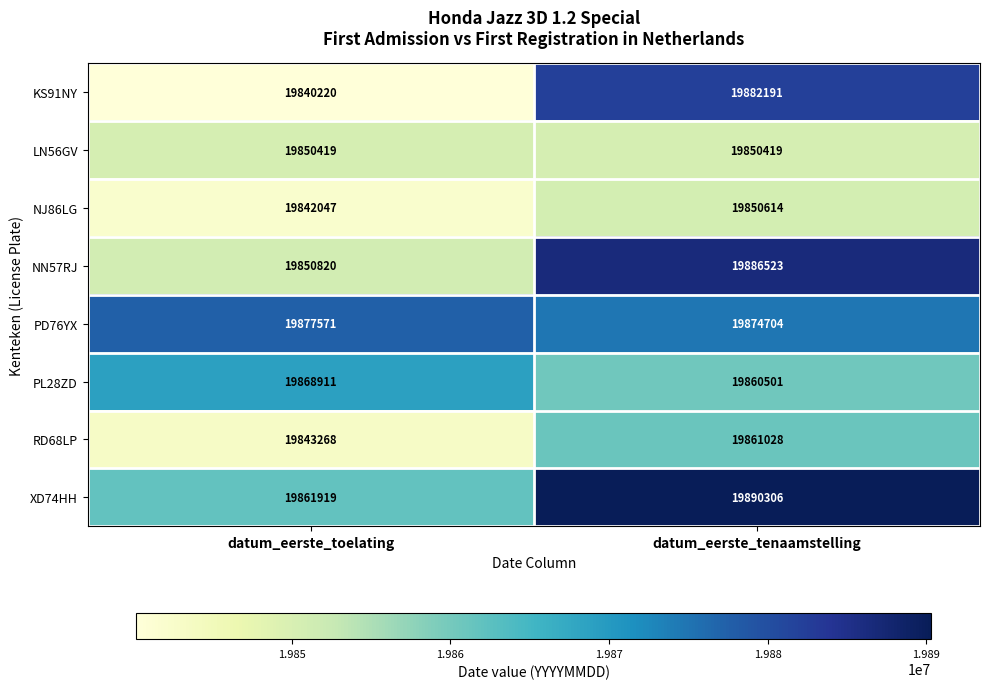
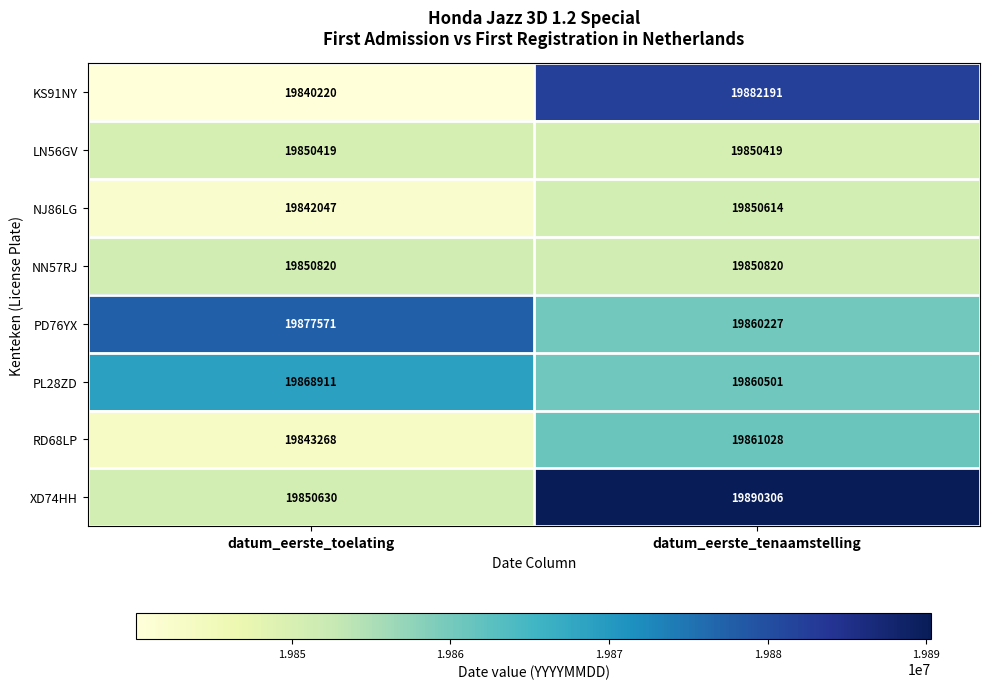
  {
    "KS91NY": {
      "datum_eerste_toelating": 19840220,
      "datum_eerste_tenaamstelling": 19882191
    },
    "LN56GV": {
      "datum_eerste_toelating": 19850419,
      "datum_eerste_tenaamstelling": 19850419
    },
    "NJ86LG": {
      "datum_eerste_toelating": 19842047,
      "datum_eerste_tenaamstelling": 19850614
    },
    "NN57RJ": {
      "datum_eerste_toelating": 19850820,
-     "datum_eerste_tenaamstelling": 19886523
+     "datum_eerste_tenaamstelling": 19850820
    },
    "PD76YX": {
      "datum_eerste_toelating": 19877571,
-     "datum_eerste_tenaamstelling": 19874704
+     "datum_eerste_tenaamstelling": 19860227
    },
    "PL28ZD": {
      "datum_eerste_toelating": 19868911,
      "datum_eerste_tenaamstelling": 19860501
    },
    "RD68LP": {
      "datum_eerste_toelating": 19843268,
      "datum_eerste_tenaamstelling": 19861028
    },
    "XD74HH": {
-     "datum_eerste_toelating": 19861919,
+     "datum_eerste_toelating": 19850630,
      "datum_eerste_tenaamstelling": 19890306
    }
  }
